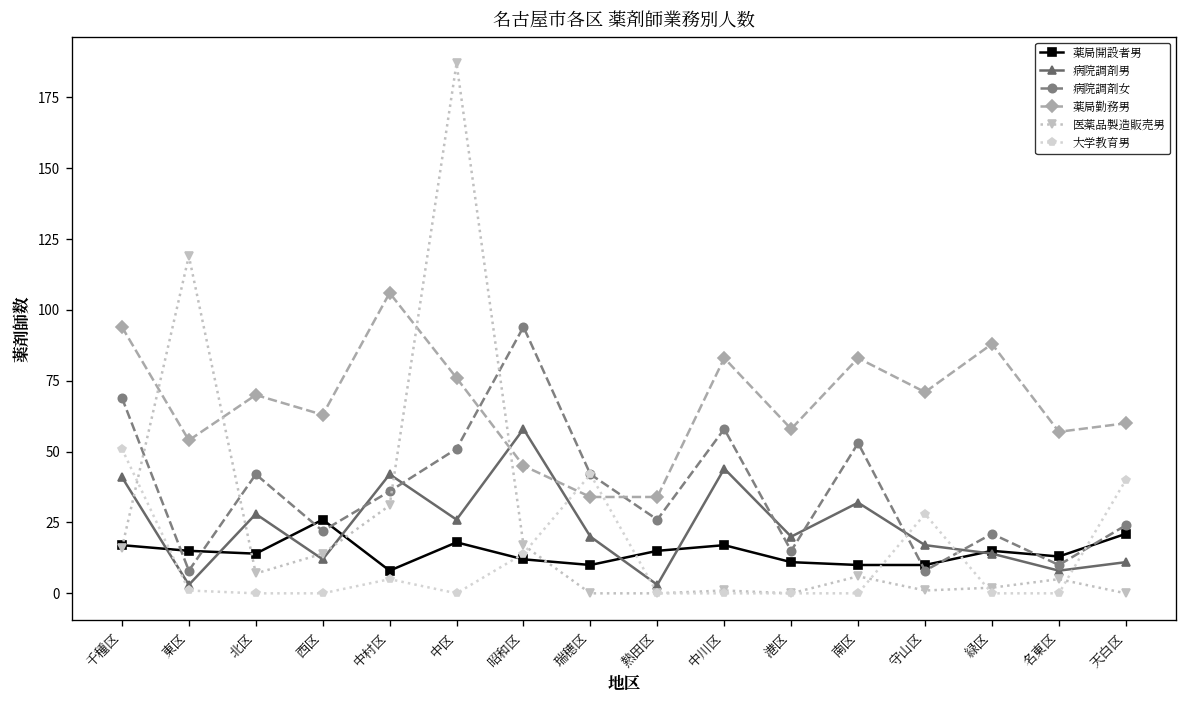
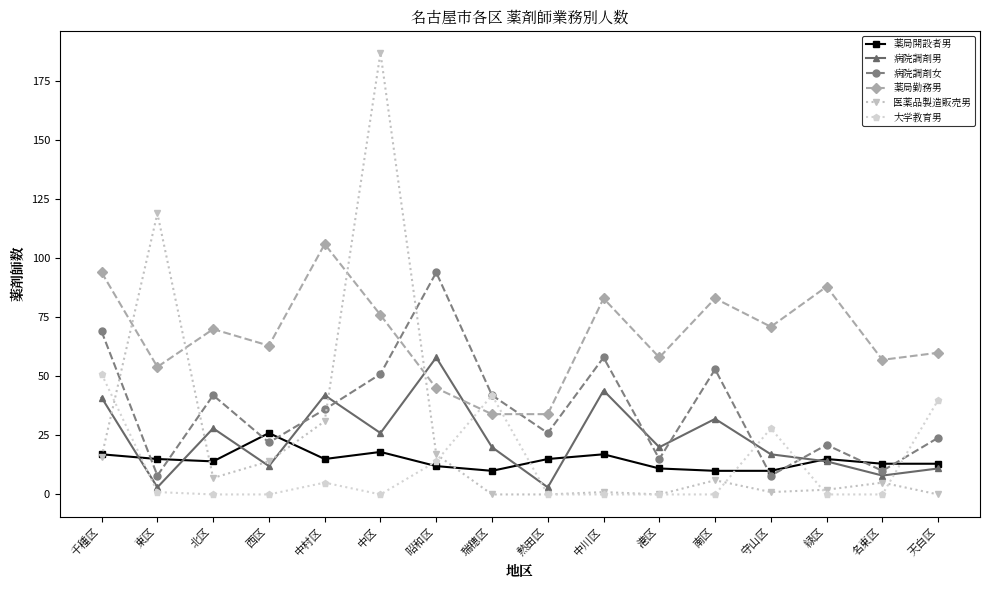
  {
    "薬局開設者男": {
      "東区": 15,
      "北区": 14,
      "西区": 26,
-     "中村区": 8,
+     "中村区": 15,
      "中区": 18,
      "昭和区": 12,
      "瑞穂区": 10,
      "熱田区": 15,
      "中川区": 17,
      "港区": 11,
      "南区": 10,
      "守山区": 10,
      "名東区": 13,
-     "天白区": 21
+     "天白区": 13
    }
  }
